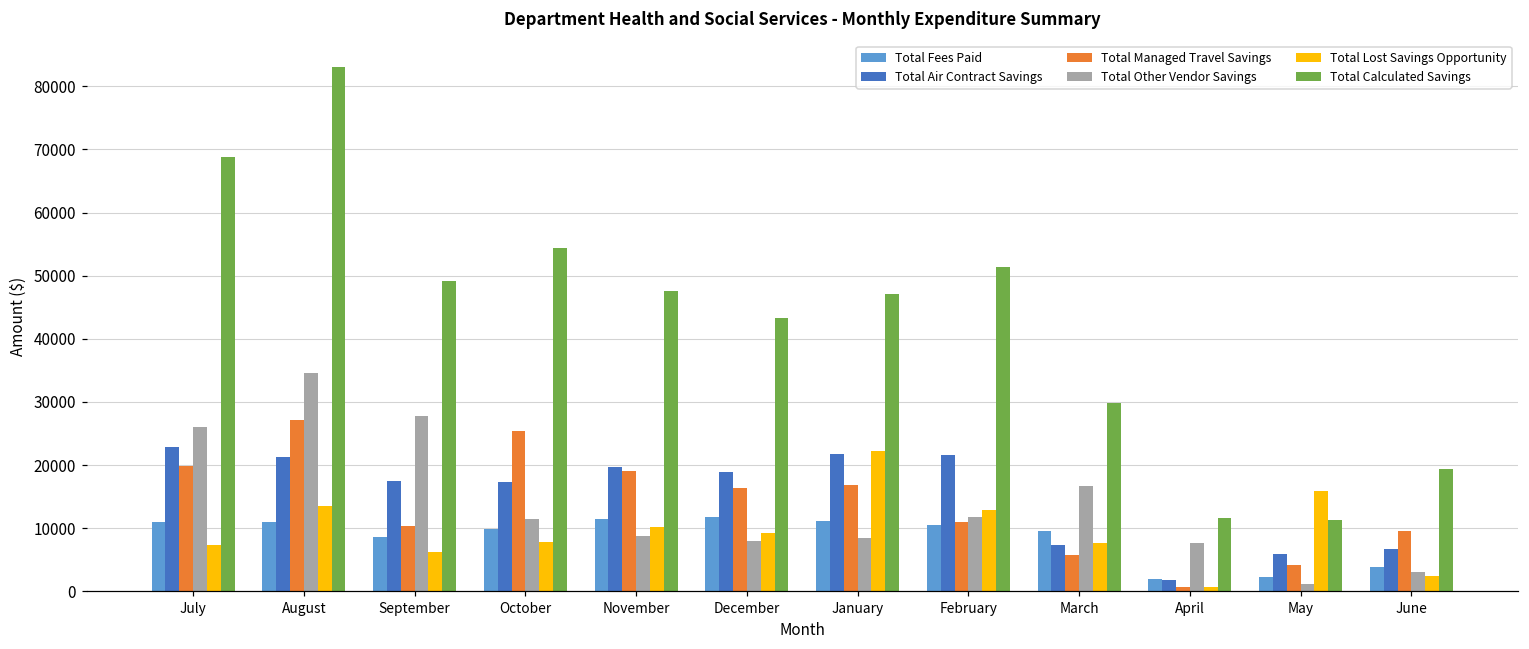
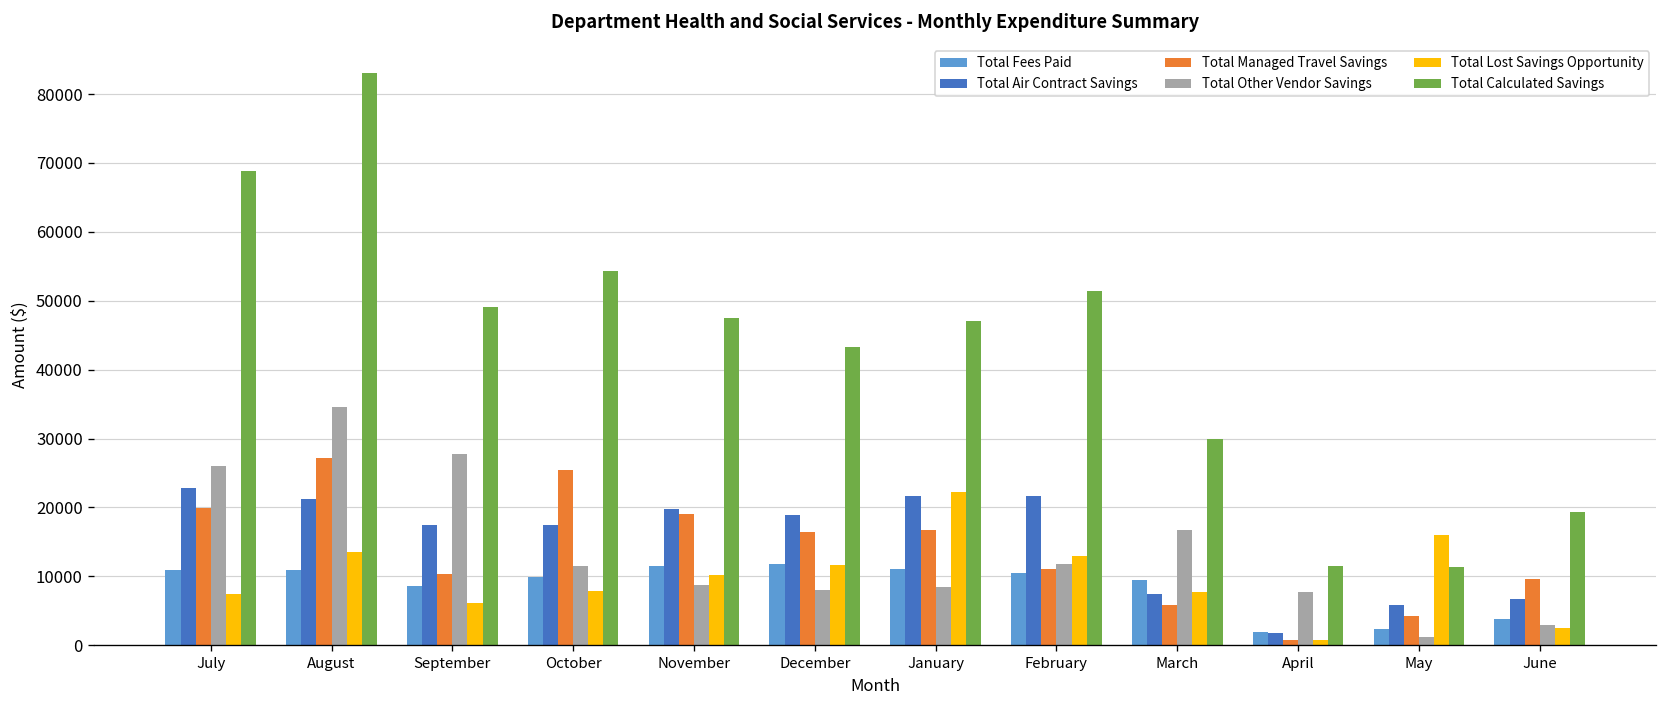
  {
    "Total Managed Travel Savings": {
      "July": 20000,
      "August": 27000,
      "September": 10000,
      "October": 25000,
      "November": 19000,
      "December": 16000,
      "January": 17000,
      "February": 11000,
      "March": 6000,
      "April": 1000,
      "May": 4000,
      "June": 10000
    },
    "Total Other Vendor Savings": {
      "July": 26000,
      "August": 35000,
      "September": 28000,
      "October": 11000,
      "November": 9000,
      "December": 8000,
      "January": 9000,
      "February": 12000,
      "March": 17000,
      "April": 8000,
      "May": 1000,
      "June": 3000
    },
    "Total Lost Savings Opportunity": {
      "July": 7000,
      "August": 14000,
      "September": 6000,
      "October": 8000,
      "November": 10000,
-     "December": 9000,
+     "December": 12000,
      "January": 22000,
      "February": 13000,
      "March": 8000,
      "April": 1000,
      "May": 16000,
      "June": 2000
    },
    "Total Calculated Savings": {
      "July": 69000,
      "August": 83000,
      "September": 49000,
      "October": 54000,
      "November": 48000,
      "December": 43000,
      "January": 47000,
      "February": 51000,
      "March": 30000,
      "April": 12000,
      "May": 11000,
      "June": 19000
    }
  }
